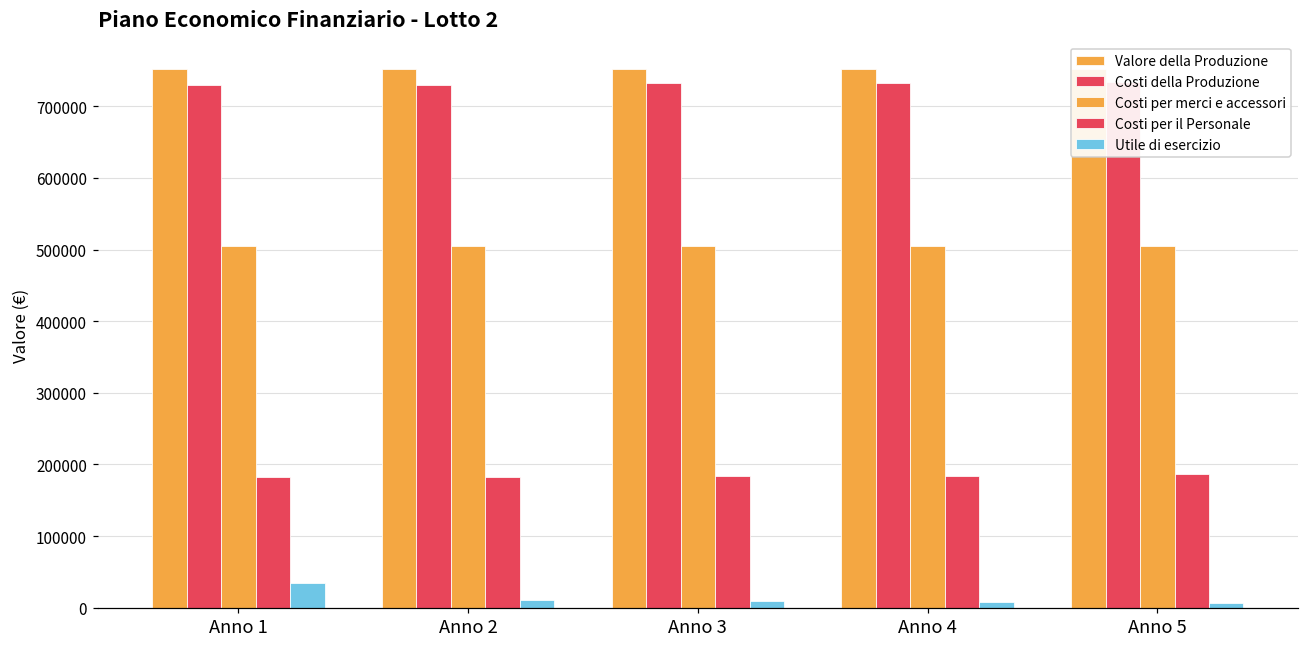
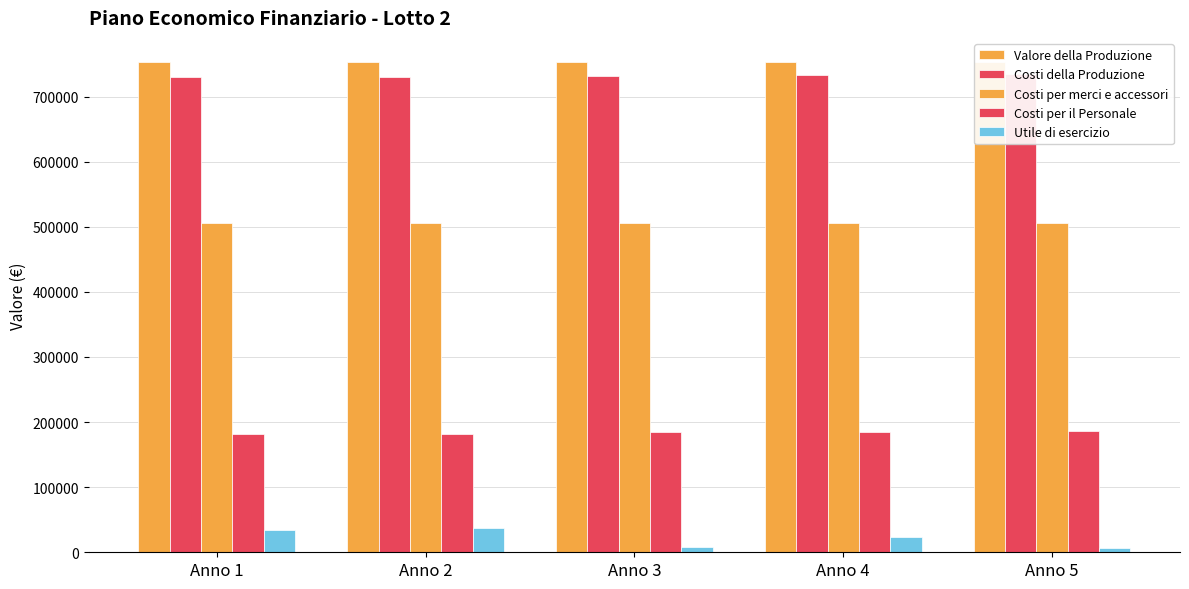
  {
    "Utile di esercizio": {
      "Anno 1": 30000,
-     "Anno 2": 10000,
+     "Anno 2": 40000,
      "Anno 3": 10000,
-     "Anno 4": 10000,
+     "Anno 4": 20000,
      "Anno 5": 10000
    }
  }
